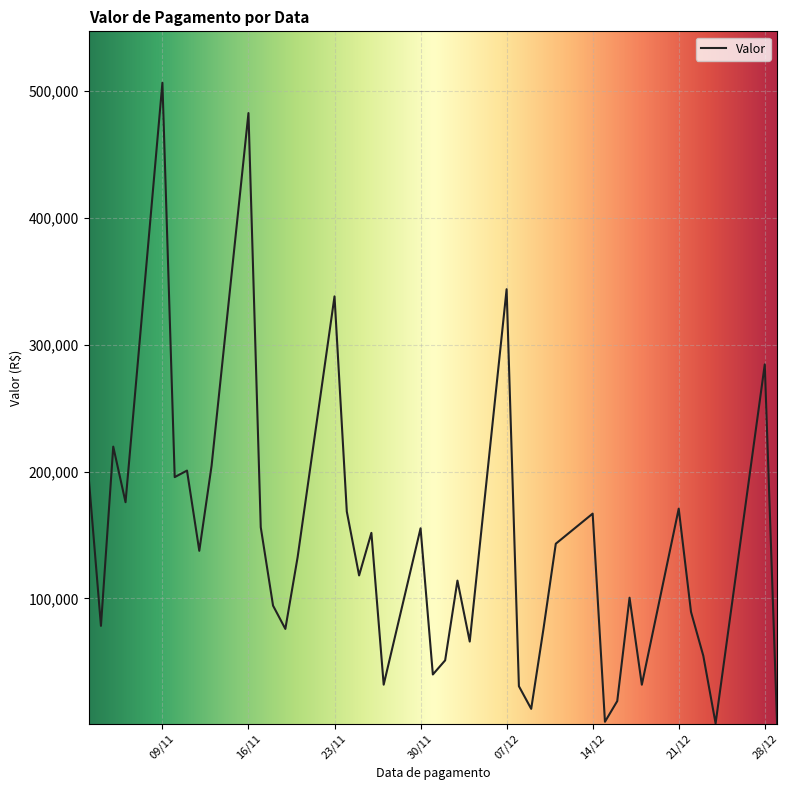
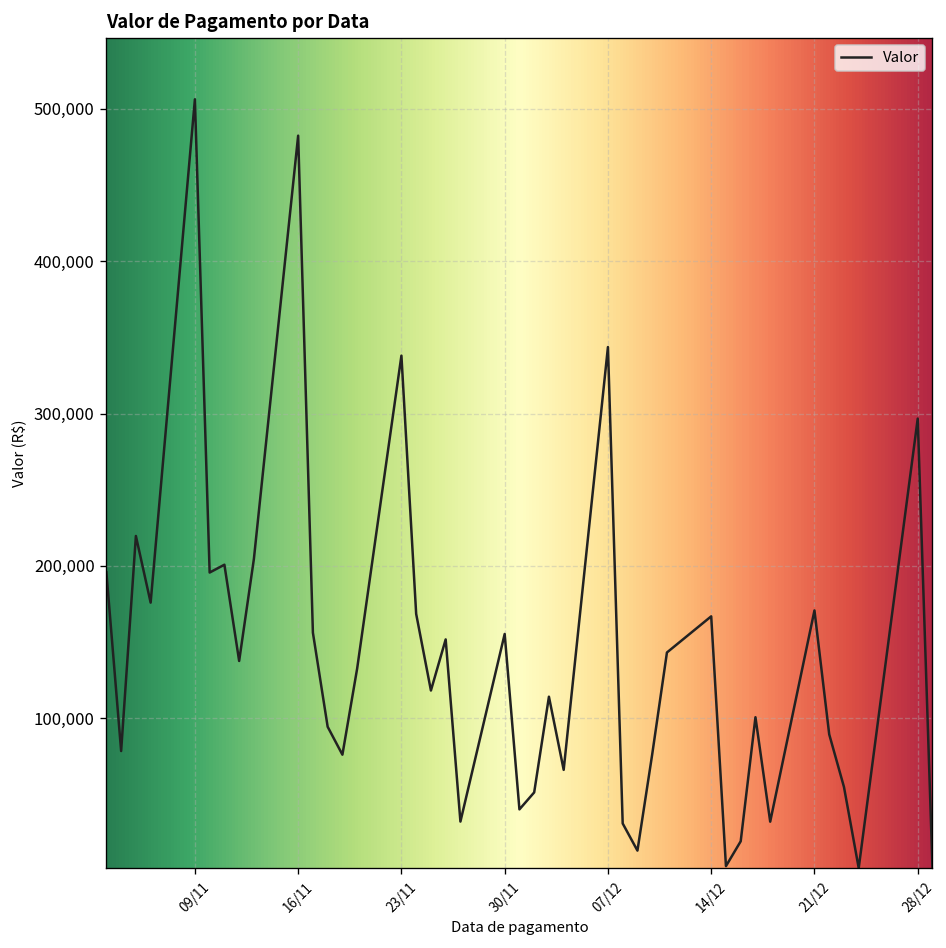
  {
    "09/11": "506,000",
    "16/11": "482,000",
    "23/11": "338,000",
    "30/11": "155,000",
    "07/12": "344,000",
    "14/12": "167,000",
    "21/12": "171,000",
-   "28/12": "284,000"
+   "28/12": "297,000"
  }
